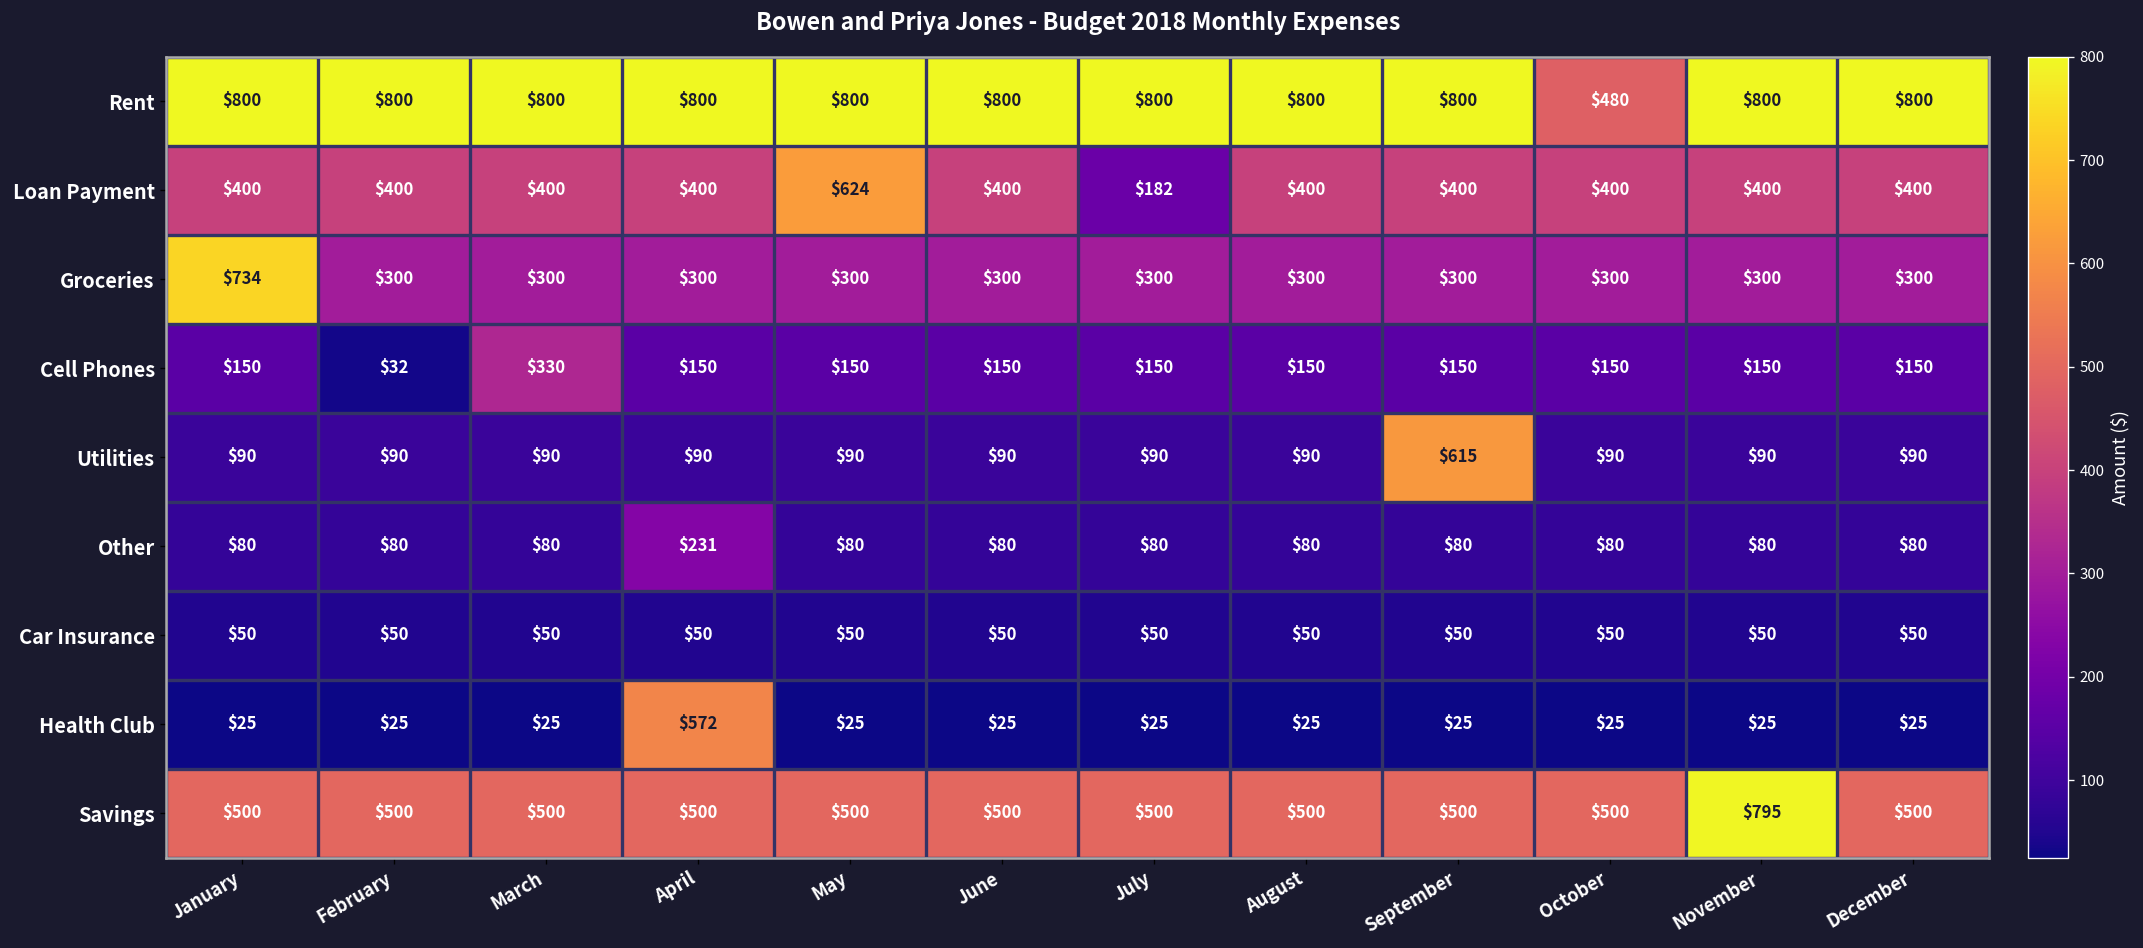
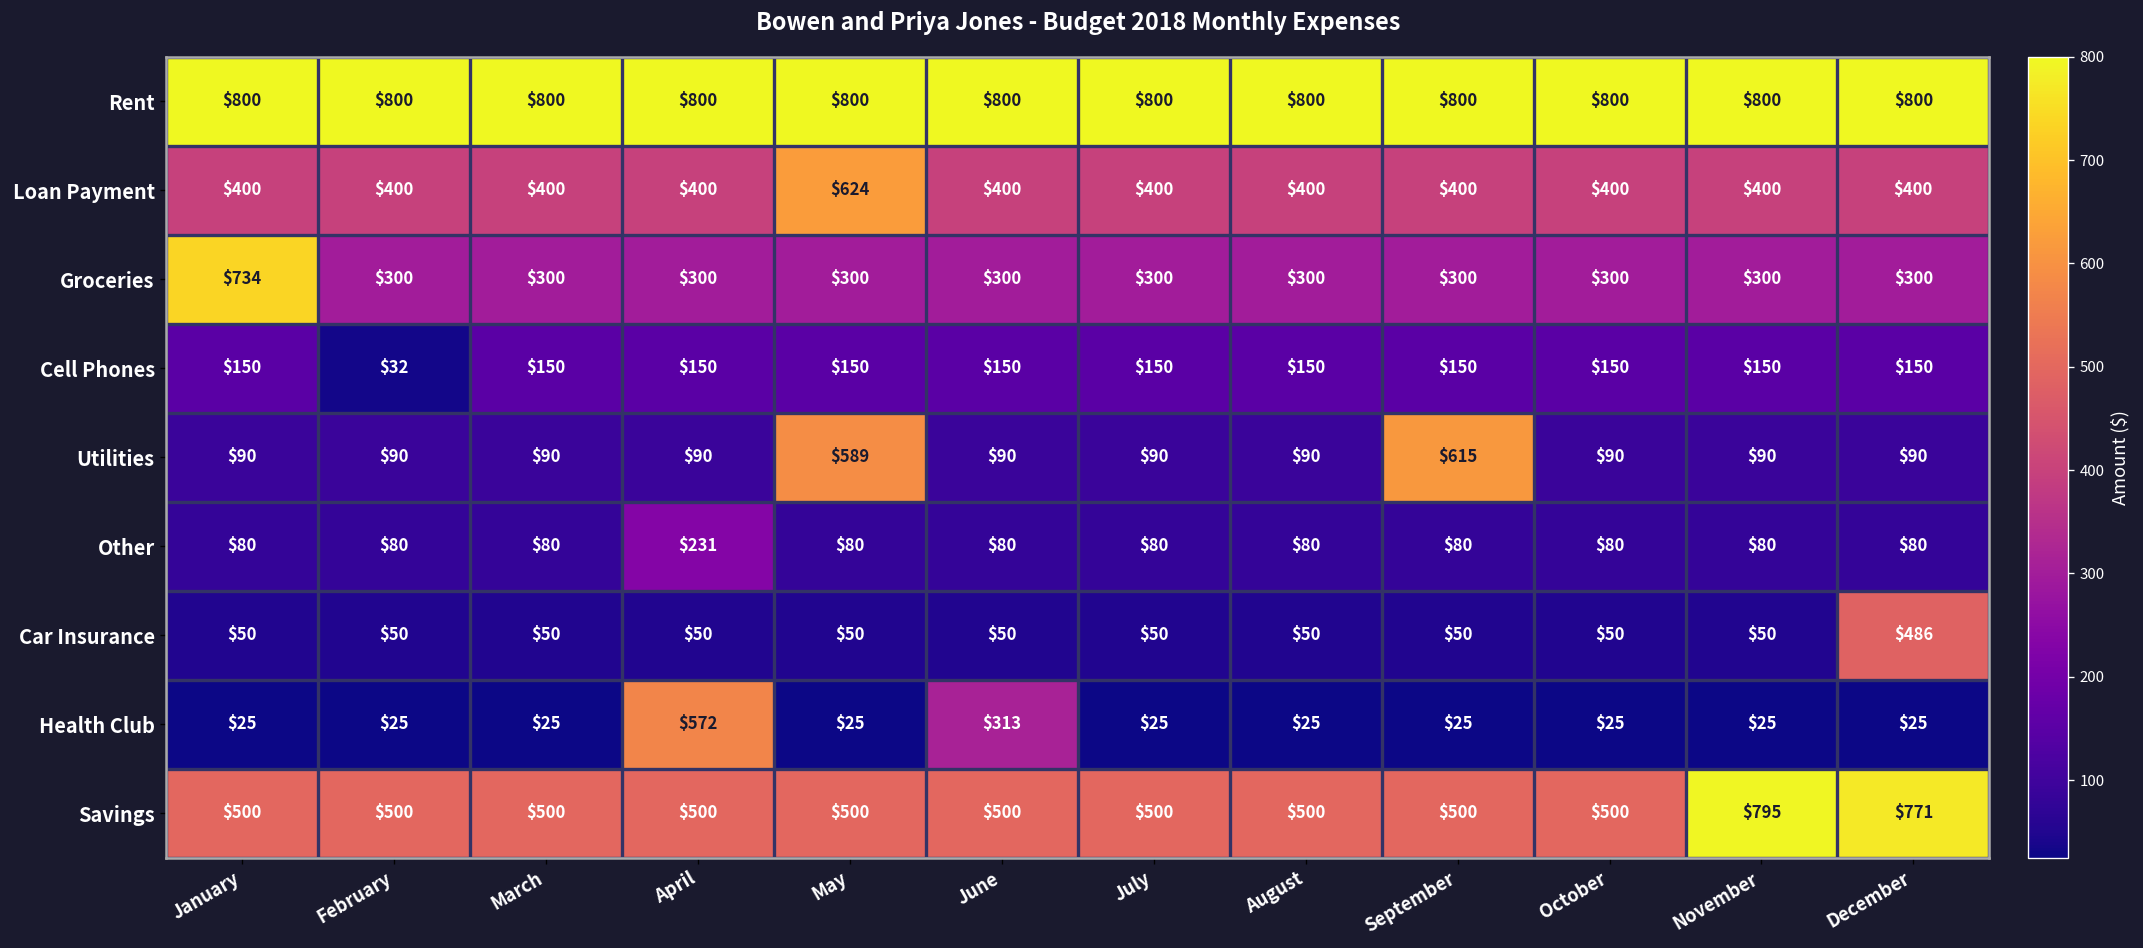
  {
    "Rent": {
      "January": "$800",
      "February": "$800",
      "March": "$800",
      "April": "$800",
      "May": "$800",
      "June": "$800",
      "July": "$800",
      "August": "$800",
      "September": "$800",
-     "October": "$480",
+     "October": "$800",
      "November": "$800",
      "December": "$800"
    },
    "Loan Payment": {
      "January": "$400",
      "February": "$400",
      "March": "$400",
      "April": "$400",
      "May": "$624",
      "June": "$400",
-     "July": "$182",
+     "July": "$400",
      "August": "$400",
      "September": "$400",
      "October": "$400",
      "November": "$400",
      "December": "$400"
    },
    "Groceries": {
      "January": "$734",
      "February": "$300",
      "March": "$300",
      "April": "$300",
      "May": "$300",
      "June": "$300",
      "July": "$300",
      "August": "$300",
      "September": "$300",
      "October": "$300",
      "November": "$300",
      "December": "$300"
    },
    "Cell Phones": {
      "January": "$150",
      "February": "$32",
-     "March": "$330",
+     "March": "$150",
      "April": "$150",
      "May": "$150",
      "June": "$150",
      "July": "$150",
      "August": "$150",
      "September": "$150",
      "October": "$150",
      "November": "$150",
      "December": "$150"
    },
    "Utilities": {
      "January": "$90",
      "February": "$90",
      "March": "$90",
      "April": "$90",
-     "May": "$90",
+     "May": "$589",
      "June": "$90",
      "July": "$90",
      "August": "$90",
      "September": "$615",
      "October": "$90",
      "November": "$90",
      "December": "$90"
    },
    "Other": {
      "January": "$80",
      "February": "$80",
      "March": "$80",
      "April": "$231",
      "May": "$80",
      "June": "$80",
      "July": "$80",
      "August": "$80",
      "September": "$80",
      "October": "$80",
      "November": "$80",
      "December": "$80"
    },
    "Car Insurance": {
      "January": "$50",
      "February": "$50",
      "March": "$50",
      "April": "$50",
      "May": "$50",
      "June": "$50",
      "July": "$50",
      "August": "$50",
      "September": "$50",
      "October": "$50",
      "November": "$50",
-     "December": "$50"
+     "December": "$486"
    },
    "Health Club": {
      "January": "$25",
      "February": "$25",
      "March": "$25",
      "April": "$572",
      "May": "$25",
-     "June": "$25",
+     "June": "$313",
      "July": "$25",
      "August": "$25",
      "September": "$25",
      "October": "$25",
      "November": "$25",
      "December": "$25"
    },
    "Savings": {
      "January": "$500",
      "February": "$500",
      "March": "$500",
      "April": "$500",
      "May": "$500",
      "June": "$500",
      "July": "$500",
      "August": "$500",
      "September": "$500",
      "October": "$500",
      "November": "$795",
-     "December": "$500"
+     "December": "$771"
    }
  }
